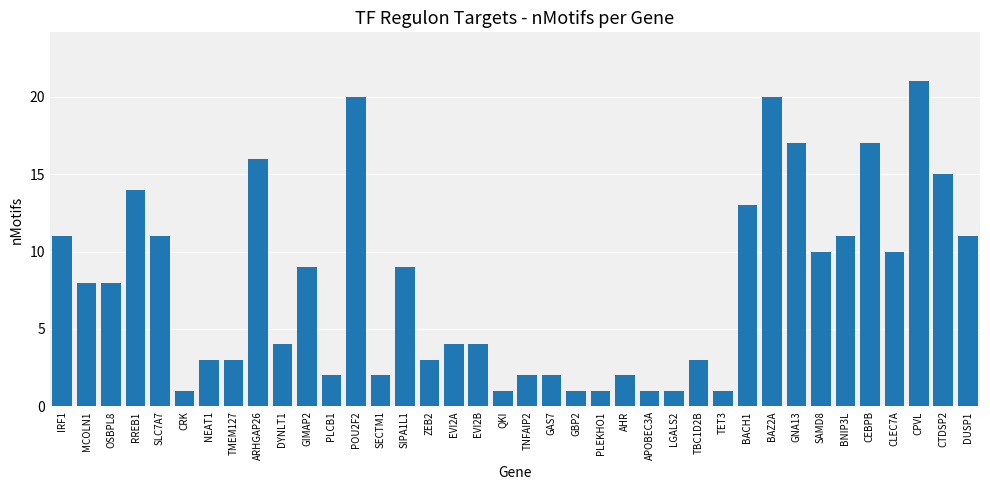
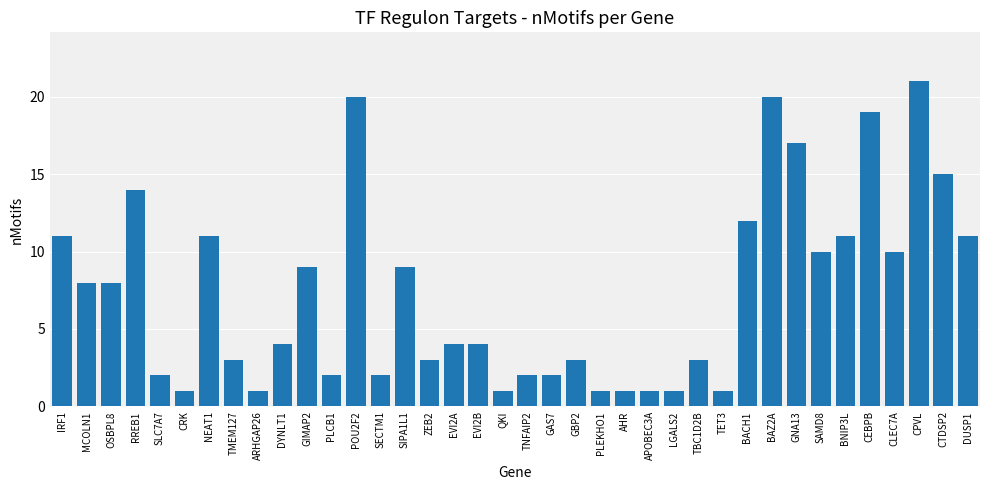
  {
    "IRF1": 11,
    "MCOLN1": 8,
    "OSBPL8": 8,
    "RREB1": 14,
-   "SLC7A7": 11,
+   "SLC7A7": 2,
    "CRK": 1,
-   "NEAT1": 3,
+   "NEAT1": 11,
    "TMEM127": 3,
-   "ARHGAP26": 16,
+   "ARHGAP26": 1,
    "DYNLT1": 4,
    "GIMAP2": 9,
    "PLCB1": 2,
    "POU2F2": 20,
    "SECTM1": 2,
    "SIPA1L1": 9,
    "ZEB2": 3,
    "EVI2A": 4,
    "EVI2B": 4,
    "QKI": 1,
    "TNFAIP2": 2,
    "GAS7": 2,
-   "GBP2": 1,
+   "GBP2": 3,
    "PLEKHO1": 1,
-   "AHR": 2,
+   "AHR": 1,
    "APOBEC3A": 1,
    "LGALS2": 1,
    "TBC1D2B": 3,
    "TET3": 1,
-   "BACH1": 13,
+   "BACH1": 12,
    "BAZ2A": 20,
    "GNA13": 17,
    "SAMD8": 10,
    "BNIP3L": 11,
-   "CEBPB": 17,
+   "CEBPB": 19,
    "CLEC7A": 10,
    "CPVL": 21,
    "CTDSP2": 15,
    "DUSP1": 11
  }
